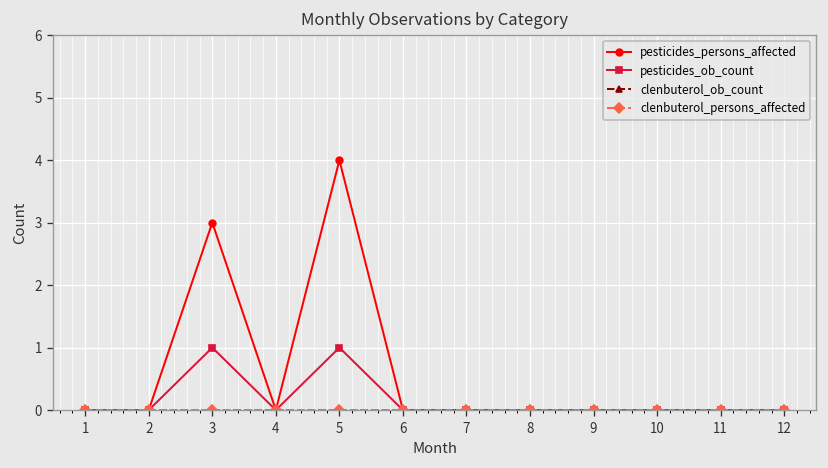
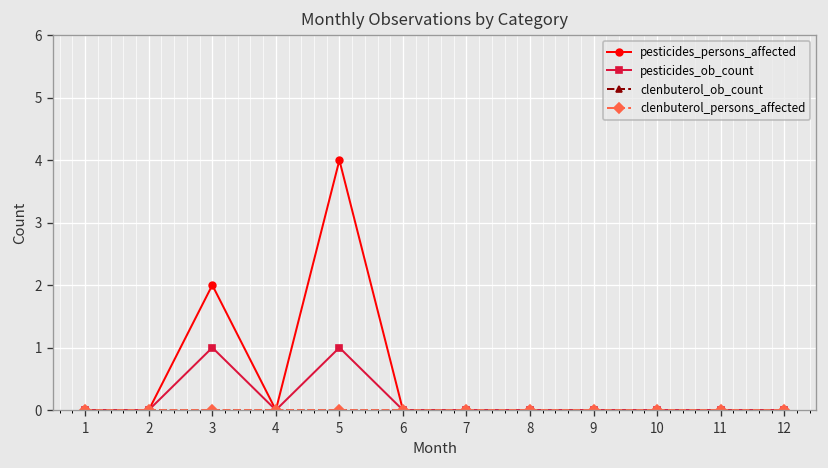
  {
    "pesticides_persons_affected": {
-     "3": 3,
+     "3": 2,
      "5": 4
    },
    "pesticides_ob_count": {
      "3": 1,
      "5": 1
    },
    "clenbuterol_persons_affected": {
      "3": 0,
      "5": 0
    }
  }
